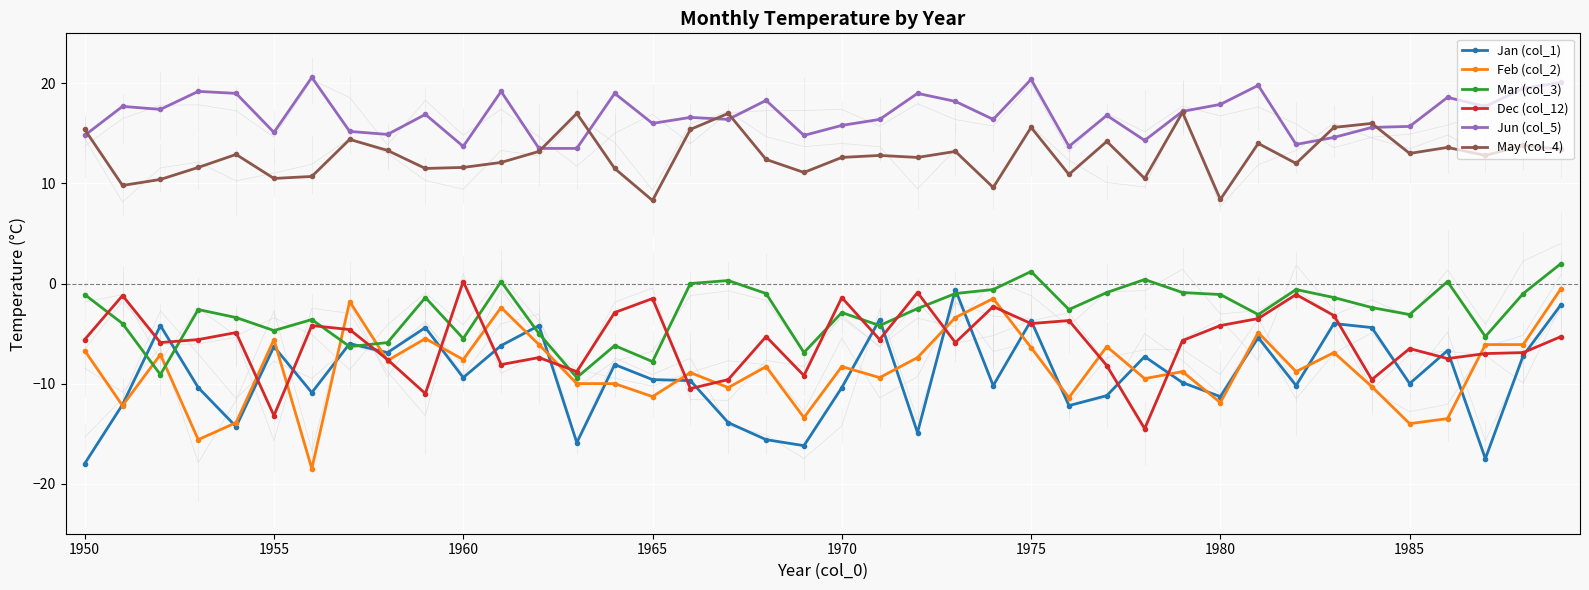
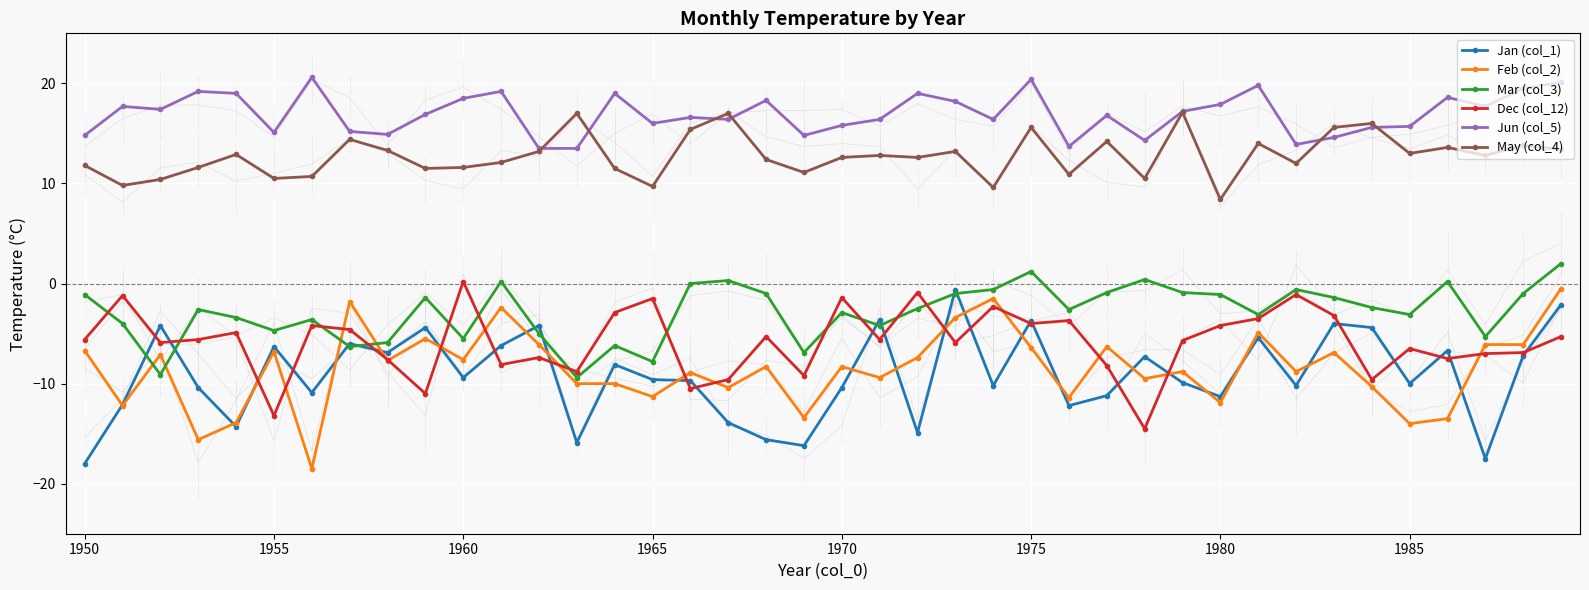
  {
    "Jan (col_1)": {
      "1950": -18.0,
      "1955": -6.3,
      "1965": -9.6,
      "1970": -10.4
    },
    "Feb (col_2)": {
-     "1955": -5.6,
+     "1955": -6.8,
      "1960": -7.6,
      "1965": -11.3,
      "1970": -8.3,
      "1975": -6.4,
      "1980": -11.9,
      "1985": -14.0
    },
    "Mar (col_3)": {
      "1950": -1.1,
      "1955": -4.7,
      "1960": -5.5,
      "1965": -7.8,
      "1970": -2.9,
      "1975": 1.2,
      "1980": -1.1
    },
    "Dec (col_12)": {
      "1950": -5.6,
      "1955": -13.2,
      "1960": 0.2,
      "1965": -1.5,
      "1970": -1.4,
      "1975": -4.0,
      "1980": -4.2,
      "1985": -6.5
    },
    "Jun (col_5)": {
      "1950": 14.8,
      "1955": 15.1,
-     "1960": 13.7,
+     "1960": 18.5,
      "1965": 16.0,
      "1970": 15.8,
      "1975": 20.4,
      "1980": 17.9,
      "1985": 15.7
    },
    "May (col_4)": {
-     "1950": 15.4,
+     "1950": 11.8,
      "1955": 10.5,
      "1960": 11.6,
-     "1965": 8.3,
+     "1965": 9.7,
      "1970": 12.6,
      "1980": 8.4,
      "1985": 13.0
    }
  }
